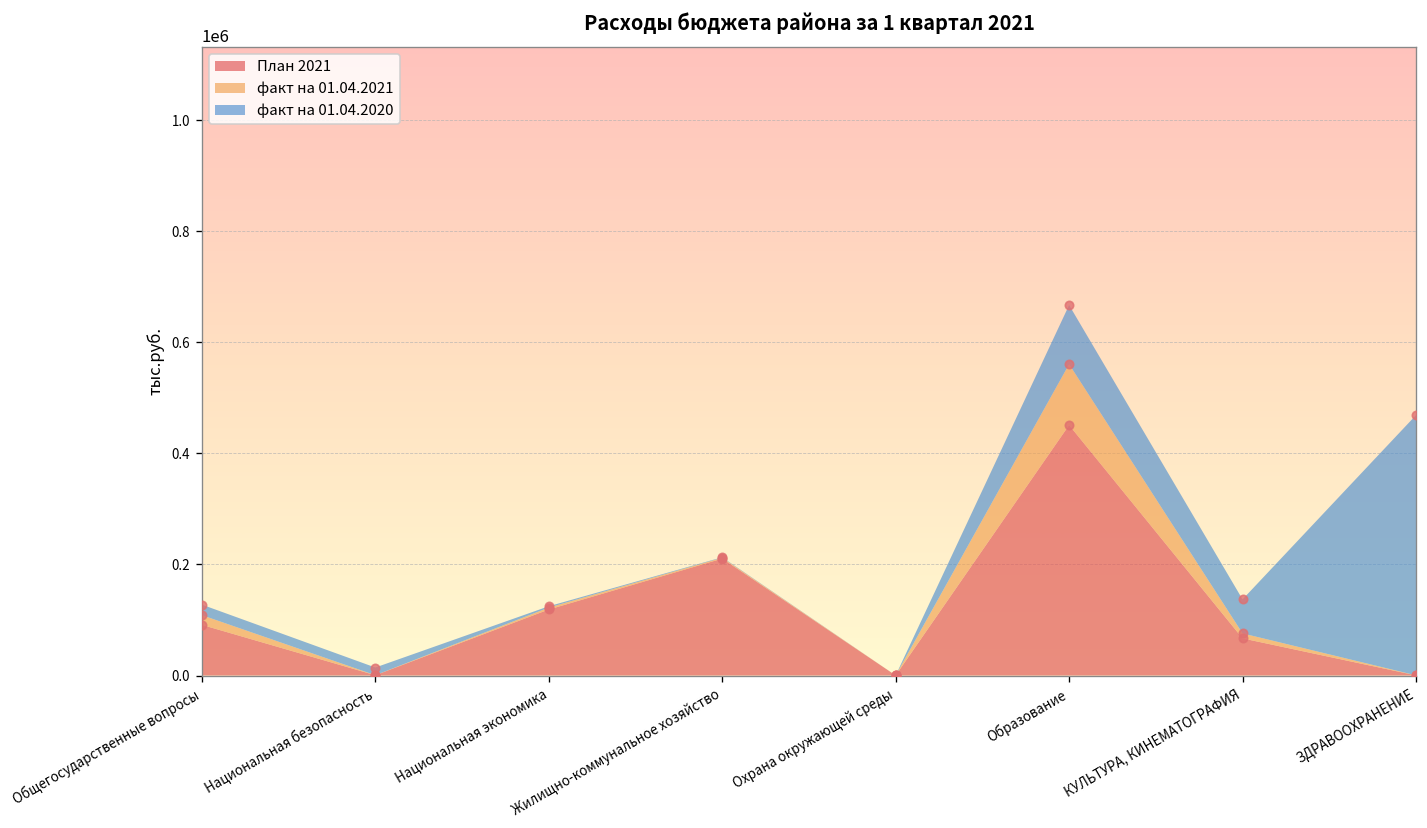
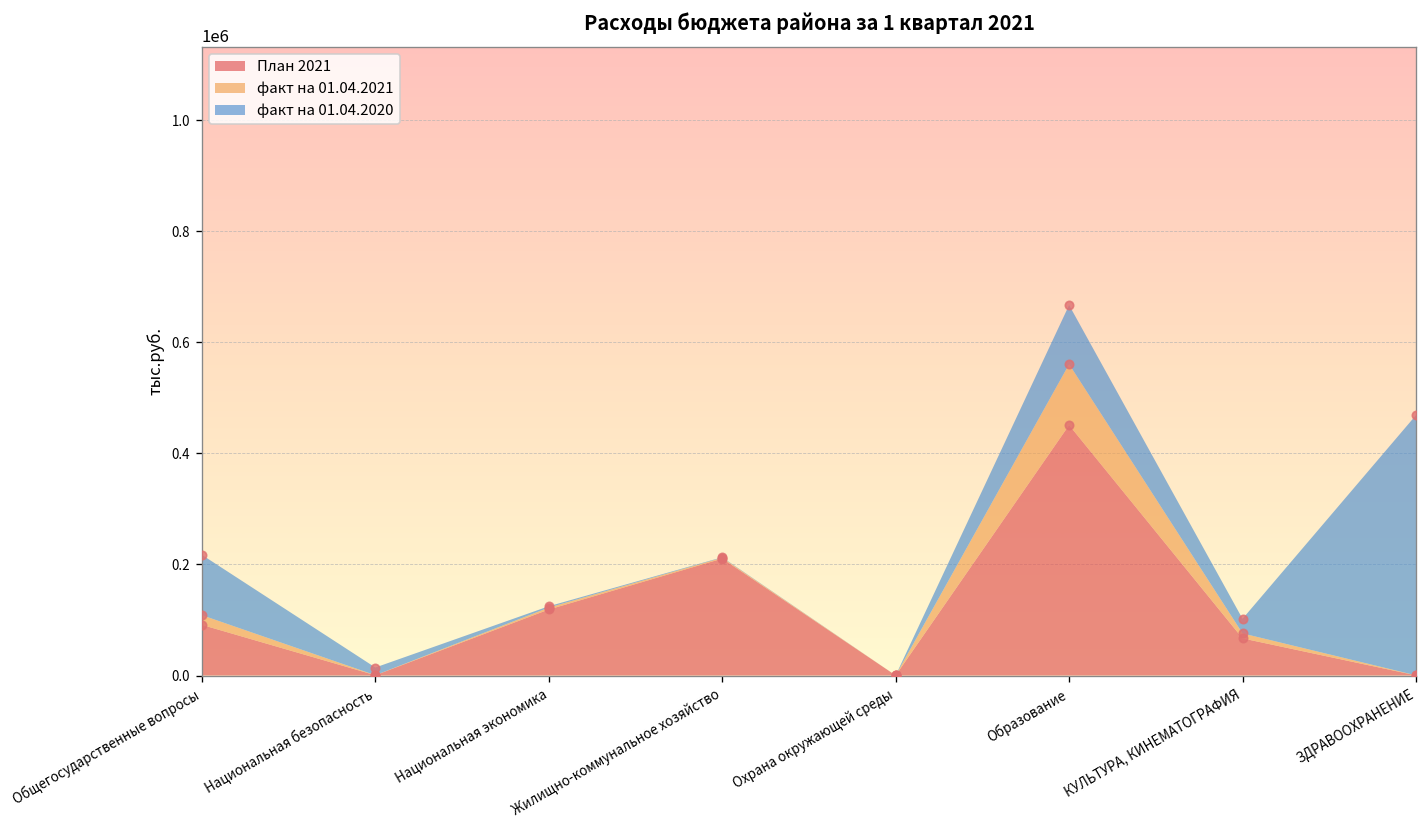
  {
    "факт на 01.04.2020": {
-     "Общегосударственные вопросы": 20000,
-     "КУЛЬТУРА, КИНЕМАТОГРАФИЯ": 60000
+     "Общегосударственные вопросы": 110000,
+     "КУЛЬТУРА, КИНЕМАТОГРАФИЯ": 30000
    }
  }
